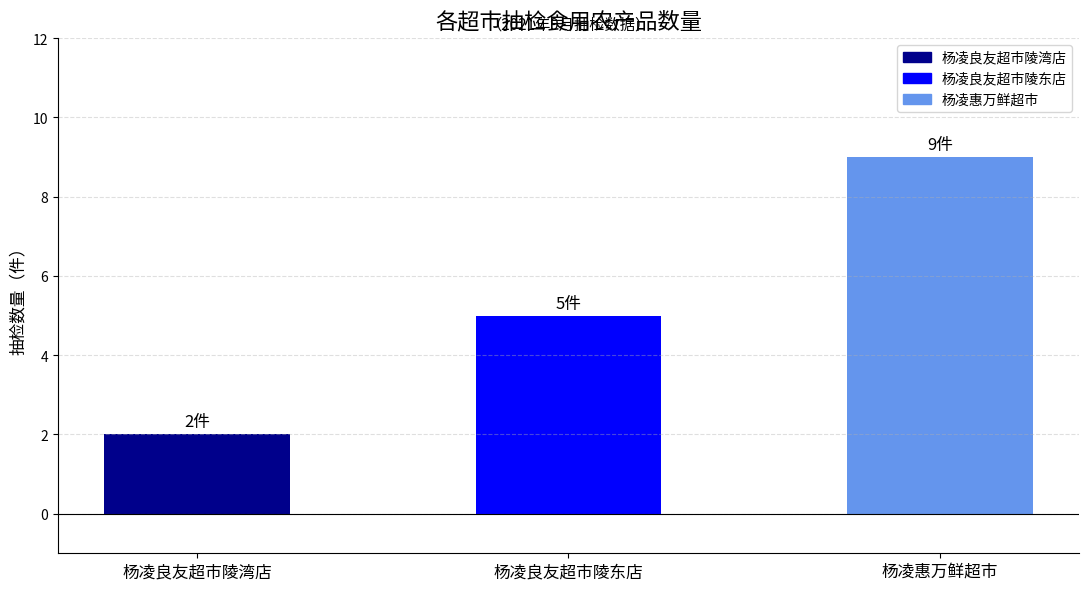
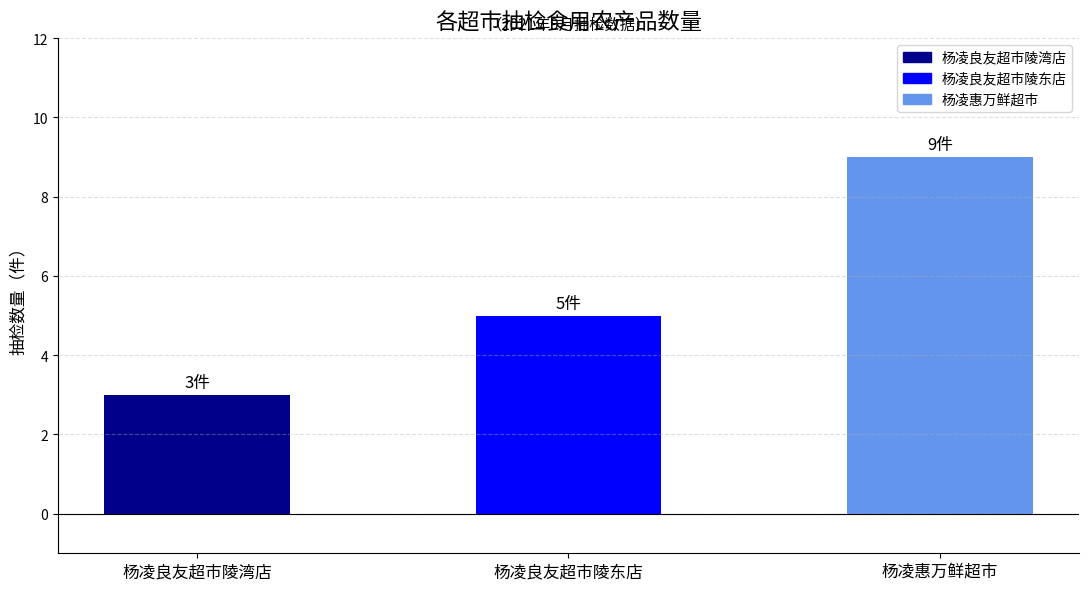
  {
-   "杨凌良友超市陵湾店": "2件",
+   "杨凌良友超市陵湾店": "3件",
    "杨凌良友超市陵东店": "5件",
    "杨凌惠万鲜超市": "9件"
  }
